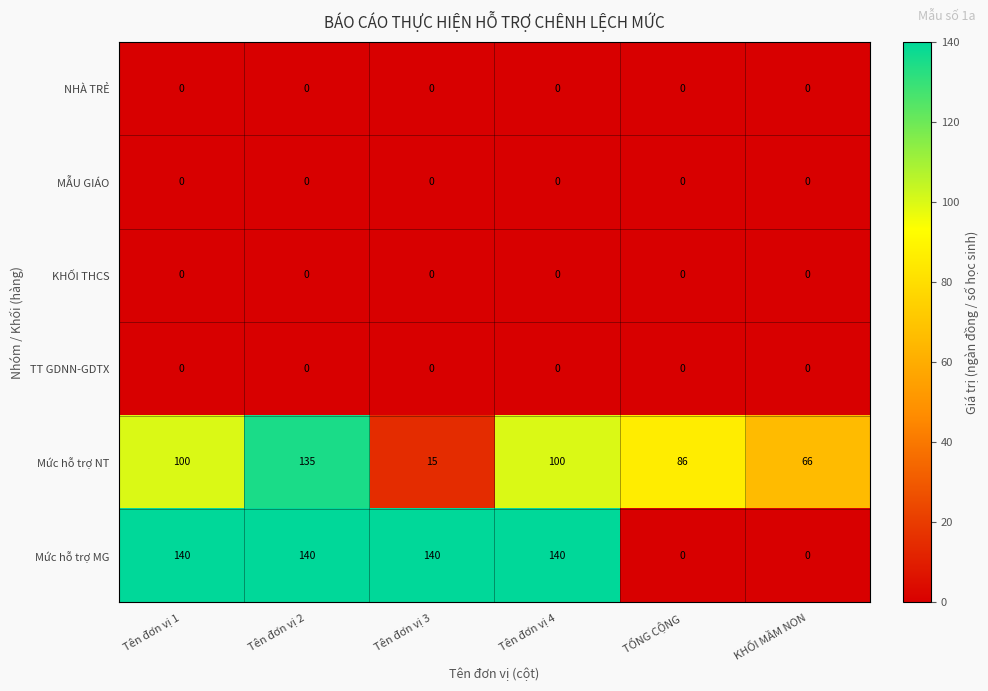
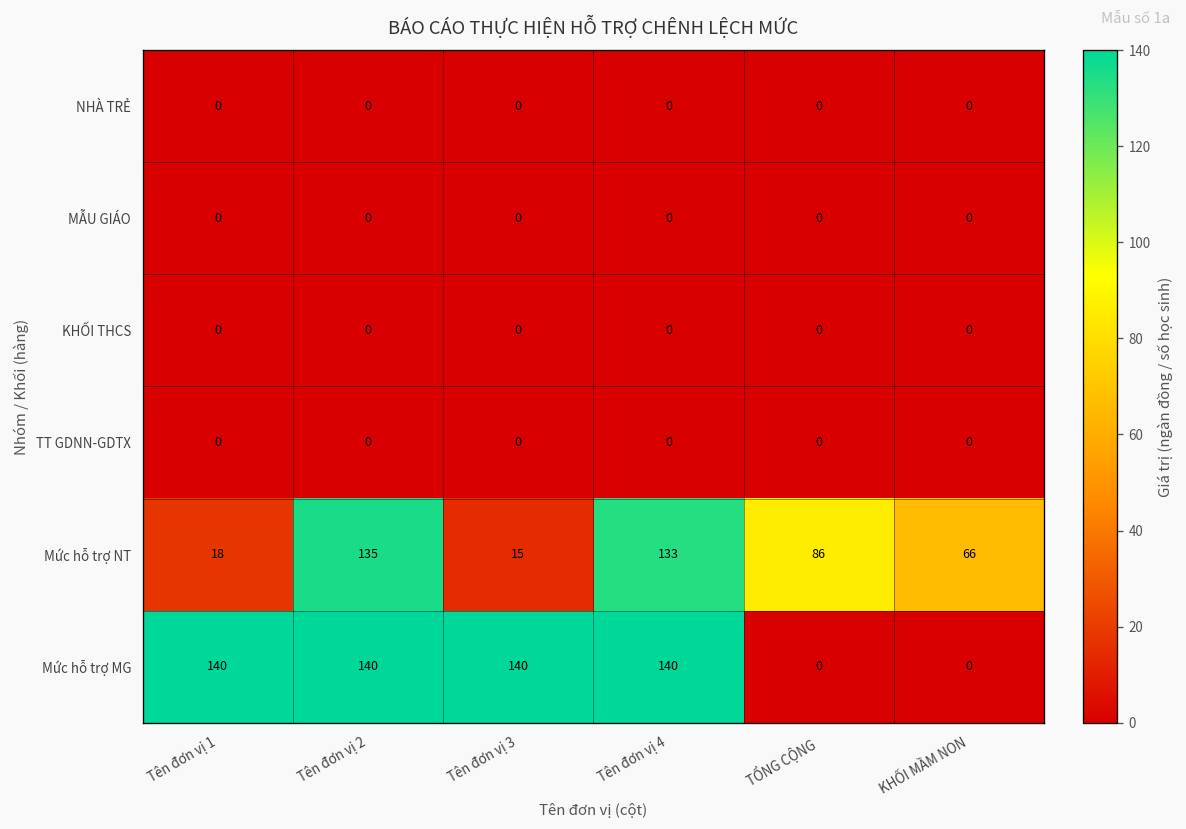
  {
    "NHÀ TRẺ": {
      "Tên đơn vị 1": 0,
      "Tên đơn vị 2": 0,
      "Tên đơn vị 3": 0,
      "Tên đơn vị 4": 0,
      "TỔNG CỘNG": 0,
      "KHỐI MẦM NON": 0
    },
    "MẪU GIÁO": {
      "Tên đơn vị 1": 0,
      "Tên đơn vị 2": 0,
      "Tên đơn vị 3": 0,
      "Tên đơn vị 4": 0,
      "TỔNG CỘNG": 0,
      "KHỐI MẦM NON": 0
    },
    "KHỐI THCS": {
      "Tên đơn vị 1": 0,
      "Tên đơn vị 2": 0,
      "Tên đơn vị 3": 0,
      "Tên đơn vị 4": 0,
      "TỔNG CỘNG": 0,
      "KHỐI MẦM NON": 0
    },
    "TT GDNN-GDTX": {
      "Tên đơn vị 1": 0,
      "Tên đơn vị 2": 0,
      "Tên đơn vị 3": 0,
      "Tên đơn vị 4": 0,
      "TỔNG CỘNG": 0,
      "KHỐI MẦM NON": 0
    },
    "Mức hỗ trợ NT": {
-     "Tên đơn vị 1": 100,
+     "Tên đơn vị 1": 18,
      "Tên đơn vị 2": 135,
      "Tên đơn vị 3": 15,
-     "Tên đơn vị 4": 100,
+     "Tên đơn vị 4": 133,
      "TỔNG CỘNG": 86,
      "KHỐI MẦM NON": 66
    },
    "Mức hỗ trợ MG": {
      "Tên đơn vị 1": 140,
      "Tên đơn vị 2": 140,
      "Tên đơn vị 3": 140,
      "Tên đơn vị 4": 140,
      "TỔNG CỘNG": 0,
      "KHỐI MẦM NON": 0
    }
  }
